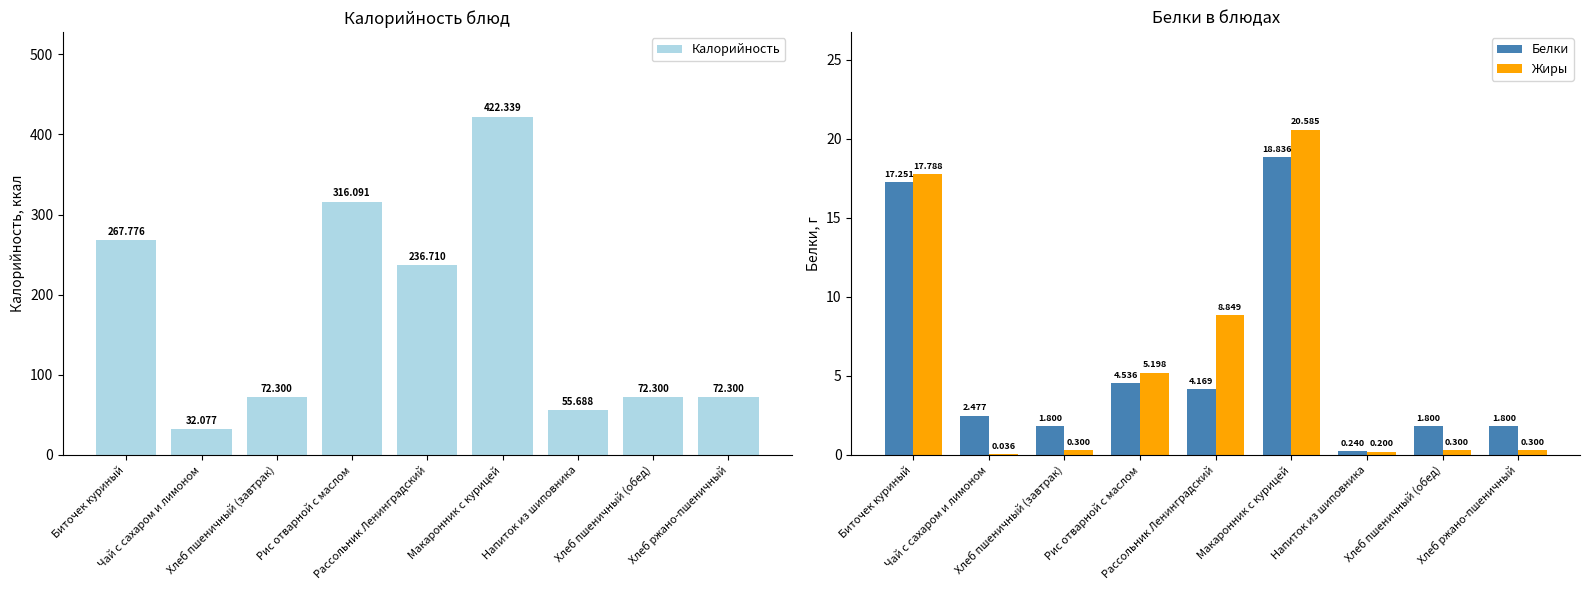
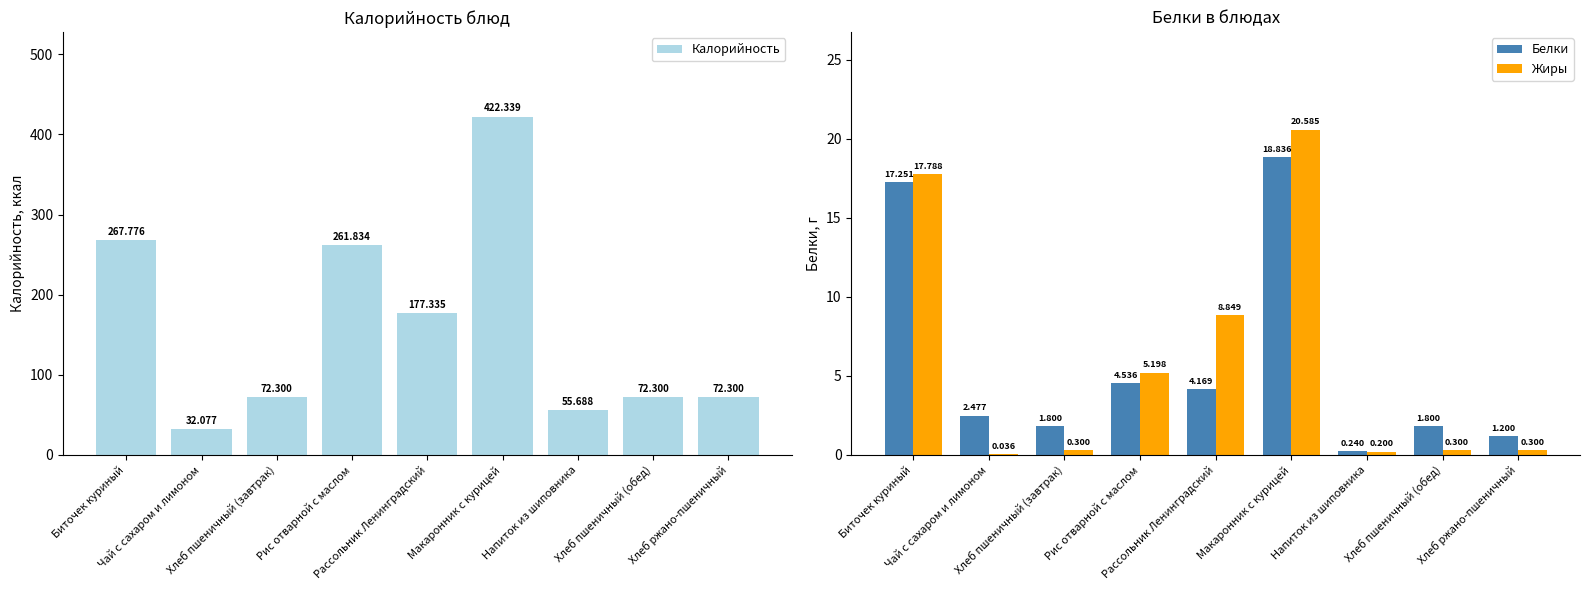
  {
    "Калорийность блюд": {
      "Биточек куриный": 267.776,
      "Чай с сахаром и лимоном": 32.077,
      "Хлеб пшеничный (завтрак)": 72.300,
-     "Рис отварной с маслом": 316.091,
-     "Рассольник Ленинградский": 236.710,
+     "Рис отварной с маслом": 261.834,
+     "Рассольник Ленинградский": 177.335,
      "Макаронник с курицей": 422.339,
      "Напиток из шиповника": 55.688,
      "Хлеб пшеничный (обед)": 72.300,
      "Хлеб ржано-пшеничный": 72.300
    },
    "Белки в блюдах": {
      "Белки": {
        "Биточек куриный": 17.251,
        "Чай с сахаром и лимоном": 2.477,
        "Хлеб пшеничный (завтрак)": 1.800,
        "Рис отварной с маслом": 4.536,
        "Рассольник Ленинградский": 4.169,
        "Макаронник с курицей": 18.836,
        "Напиток из шиповника": 0.240,
        "Хлеб пшеничный (обед)": 1.800,
-       "Хлеб ржано-пшеничный": 1.800
+       "Хлеб ржано-пшеничный": 1.200
      },
      "Жиры": {
        "Биточек куриный": 17.788,
        "Чай с сахаром и лимоном": 0.036,
        "Хлеб пшеничный (завтрак)": 0.300,
        "Рис отварной с маслом": 5.198,
        "Рассольник Ленинградский": 8.849,
        "Макаронник с курицей": 20.585,
        "Напиток из шиповника": 0.200,
        "Хлеб пшеничный (обед)": 0.300,
        "Хлеб ржано-пшеничный": 0.300
      }
    }
  }
